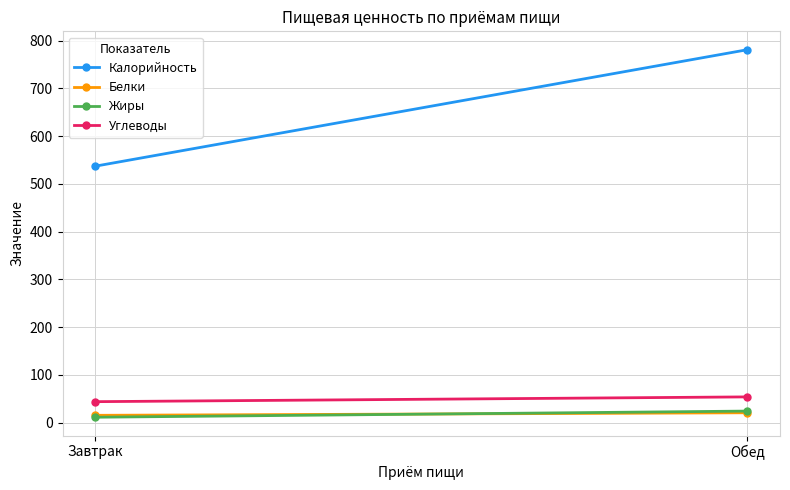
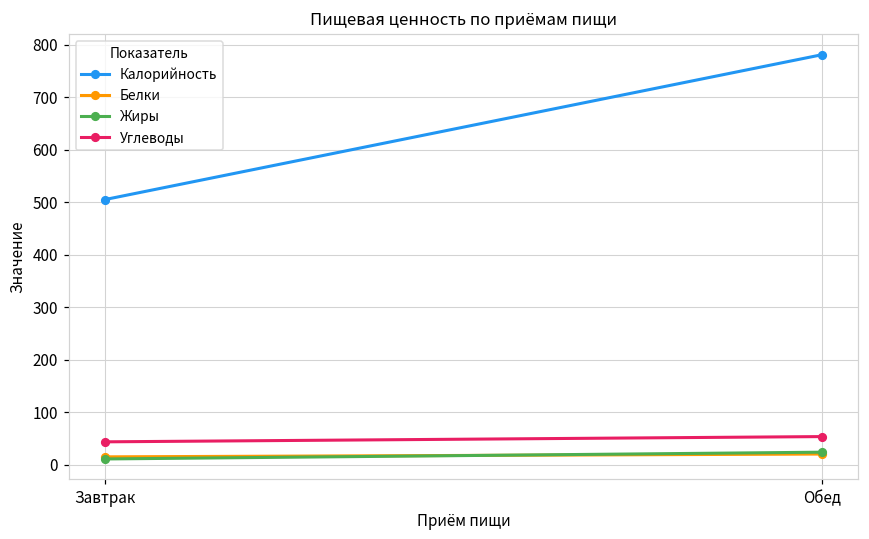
  {
    "Калорийность": {
-     "Завтрак": 540,
+     "Завтрак": 510,
      "Обед": 780
    },
    "Углеводы": {
      "Завтрак": 40,
      "Обед": 50
    }
  }
